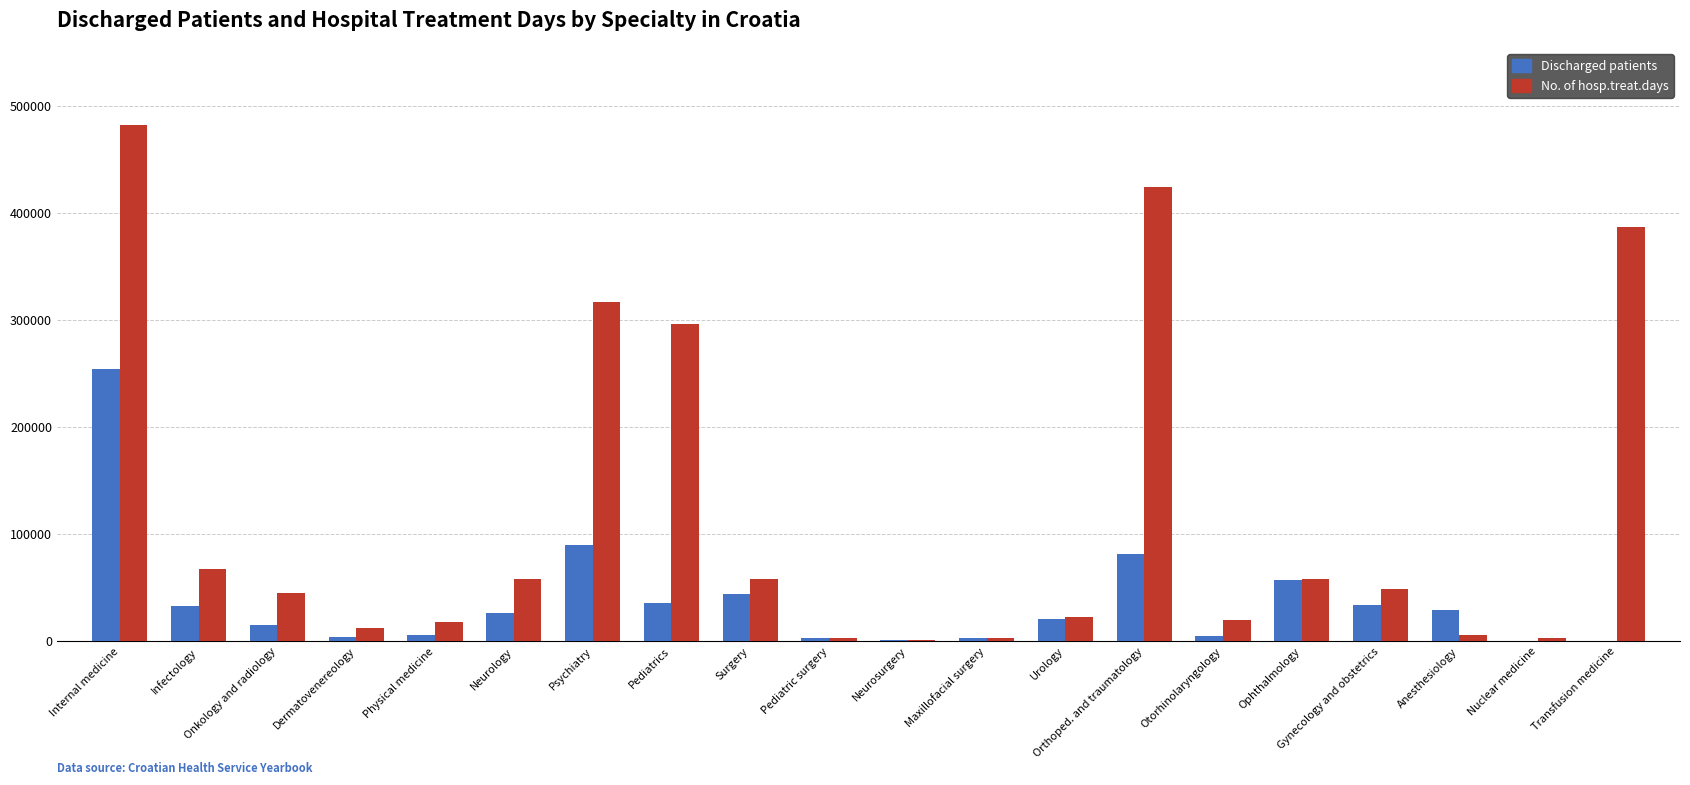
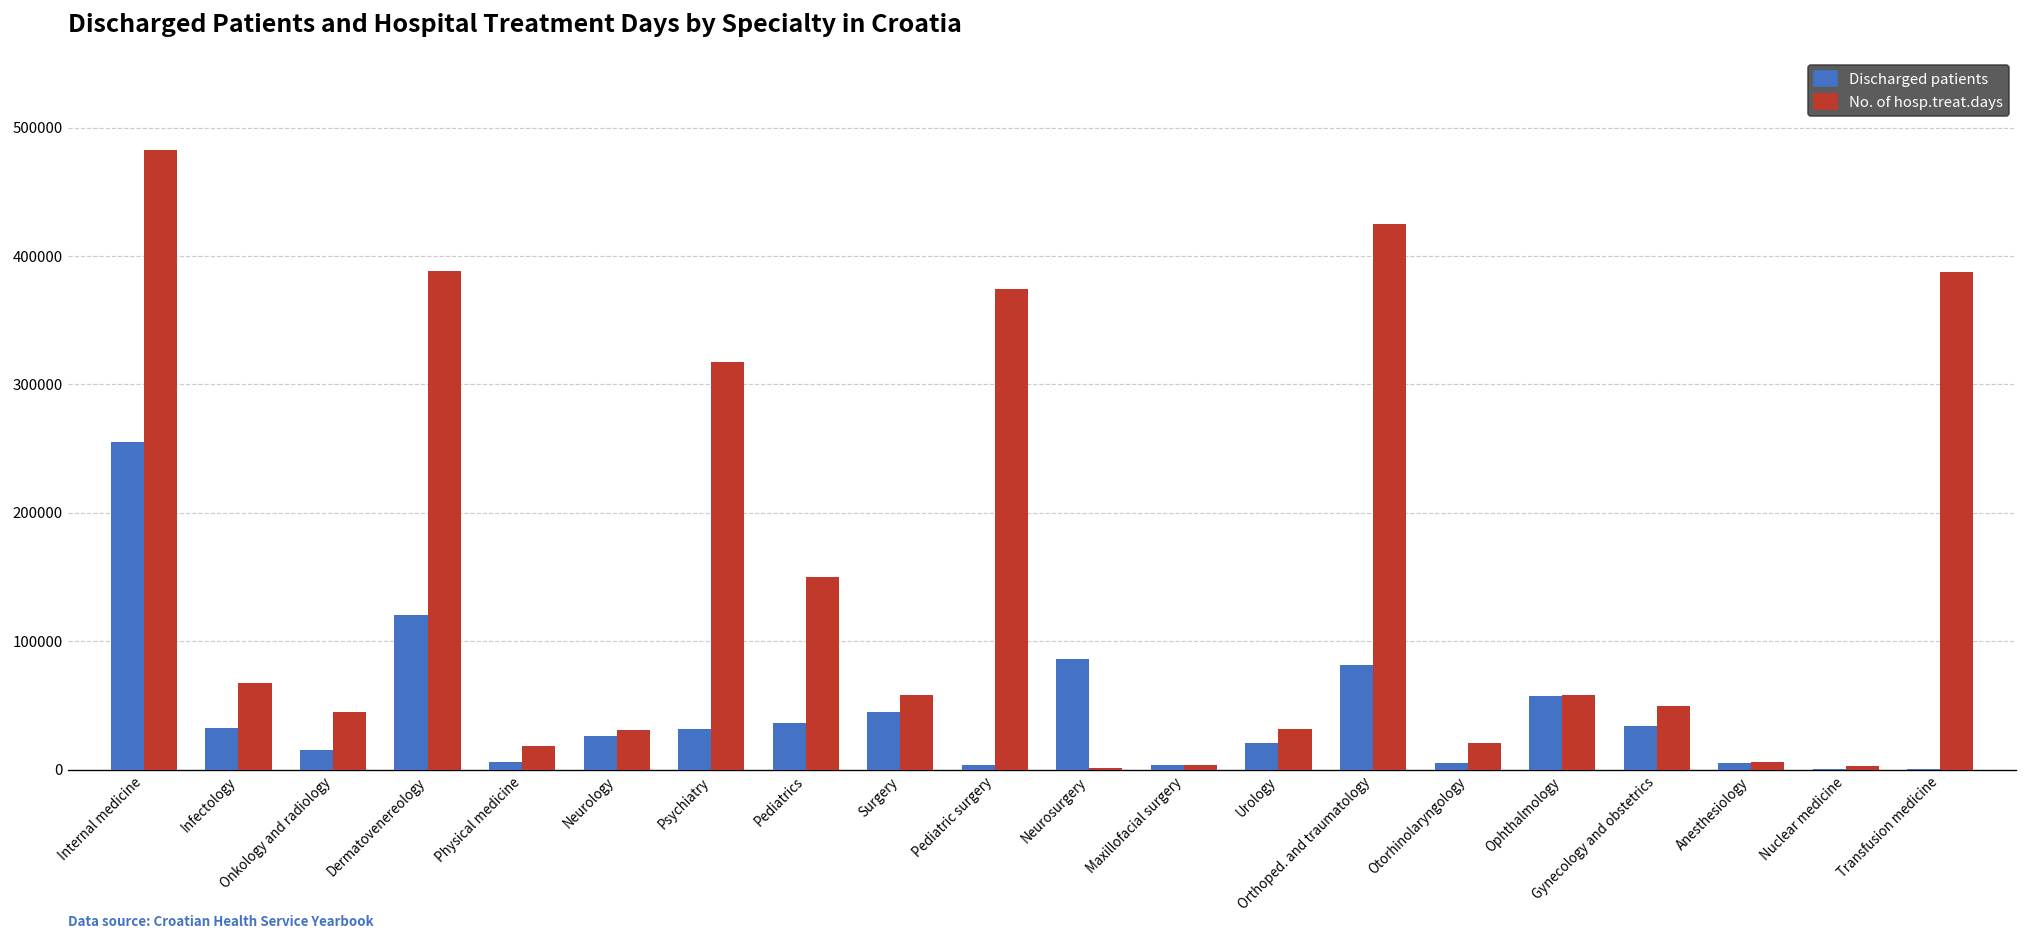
  {
    "Discharged patients": {
      "Internal medicine": 255000,
      "Infectology": 33000,
      "Onkology and radiology": 16000,
-     "Dermatovenereology": 4000,
+     "Dermatovenereology": 120000,
      "Physical medicine": 6000,
      "Neurology": 26000,
-     "Psychiatry": 90000,
+     "Psychiatry": 32000,
      "Pediatrics": 36000,
      "Surgery": 45000,
      "Pediatric surgery": 3000,
-     "Neurosurgery": 1000,
+     "Neurosurgery": 86000,
      "Maxillofacial surgery": 3000,
      "Urology": 21000,
      "Orthoped. and traumatology": 82000,
      "Otorhinolaryngology": 5000,
      "Ophthalmology": 57000,
      "Gynecology and obstetrics": 34000,
-     "Anesthesiology": 29000
+     "Anesthesiology": 5000
    },
    "No. of hosp.treat.days": {
      "Internal medicine": 482000,
      "Infectology": 68000,
      "Onkology and radiology": 45000,
-     "Dermatovenereology": 13000,
+     "Dermatovenereology": 388000,
      "Physical medicine": 18000,
-     "Neurology": 58000,
+     "Neurology": 31000,
      "Psychiatry": 317000,
-     "Pediatrics": 296000,
+     "Pediatrics": 150000,
      "Surgery": 58000,
-     "Pediatric surgery": 4000,
+     "Pediatric surgery": 374000,
      "Maxillofacial surgery": 4000,
-     "Urology": 23000,
+     "Urology": 31000,
      "Orthoped. and traumatology": 425000,
      "Otorhinolaryngology": 20000,
      "Ophthalmology": 58000,
      "Gynecology and obstetrics": 49000,
      "Anesthesiology": 6000,
      "Nuclear medicine": 3000,
      "Transfusion medicine": 387000
    }
  }
